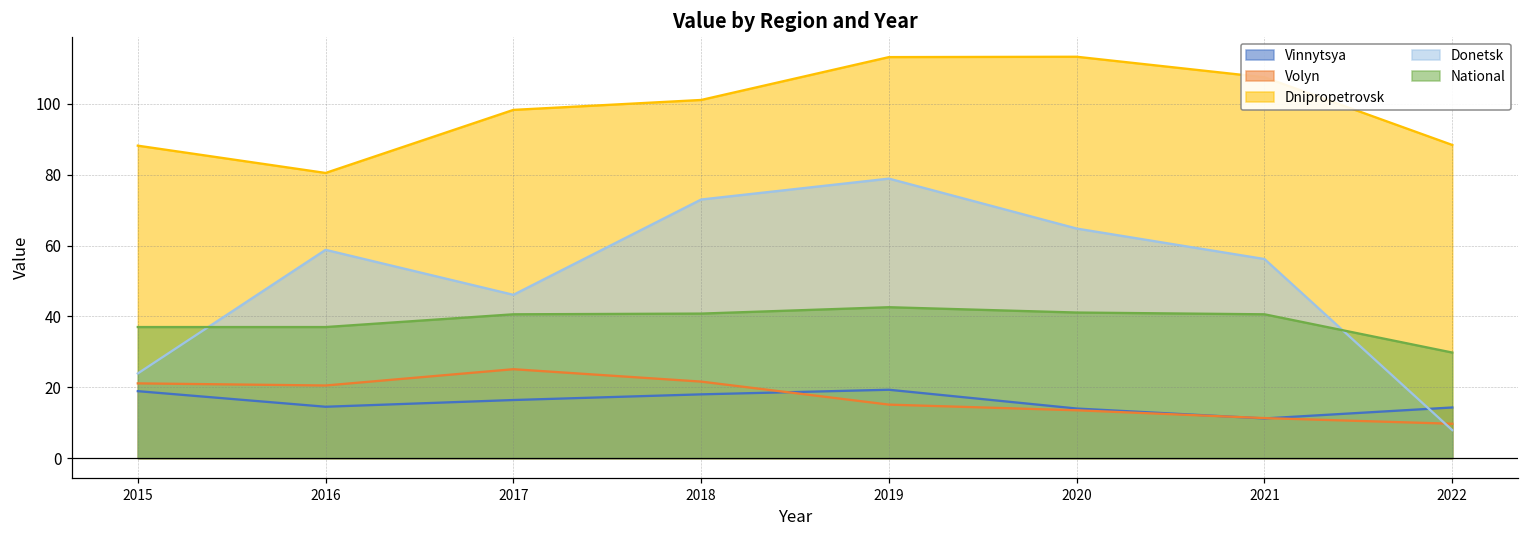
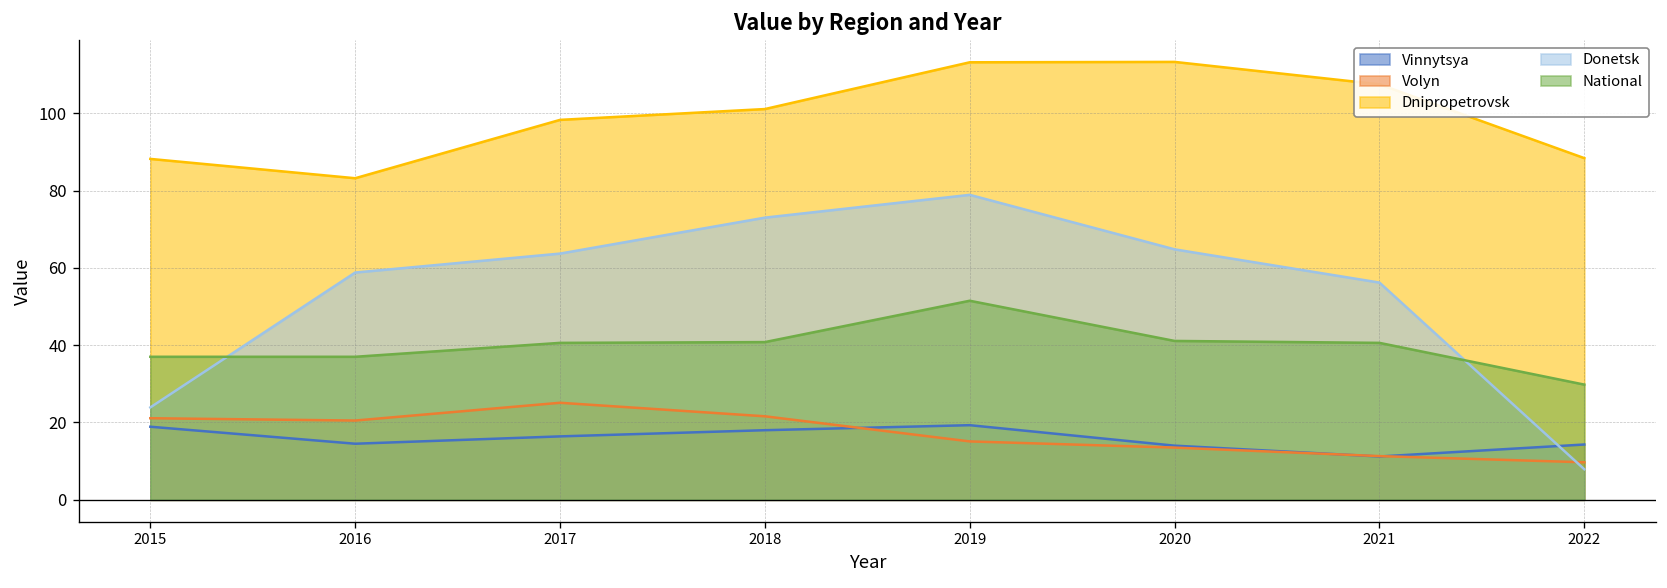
  {
    "Vinnytsya": {
      "2015": 19,
      "2016": 15,
      "2017": 16,
      "2018": 18,
      "2019": 19,
      "2022": 14
    },
    "Volyn": {
      "2015": 21,
      "2016": 21,
      "2017": 25,
      "2018": 22,
      "2019": 15,
      "2022": 10
    },
    "Dnipropetrovsk": {
      "2015": 88,
-     "2016": 81,
+     "2016": 83,
      "2017": 98,
      "2018": 101,
      "2019": 113,
      "2020": 113,
      "2022": 88
    },
    "Donetsk": {
      "2015": 24,
      "2016": 59,
-     "2017": 46,
+     "2017": 64,
      "2018": 73,
      "2019": 79,
      "2020": 65,
      "2021": 56,
      "2022": 8
    },
    "National": {
      "2015": 37,
      "2016": 37,
      "2017": 41,
      "2018": 41,
-     "2019": 43,
+     "2019": 52,
      "2020": 41,
      "2021": 41,
      "2022": 30
    }
  }
